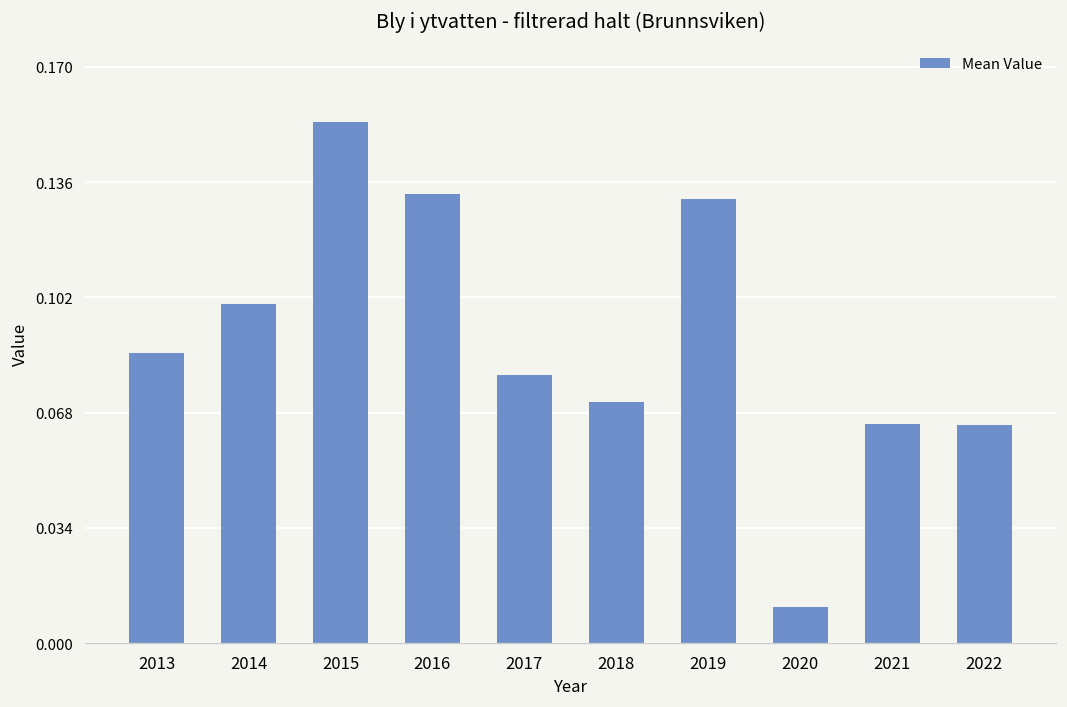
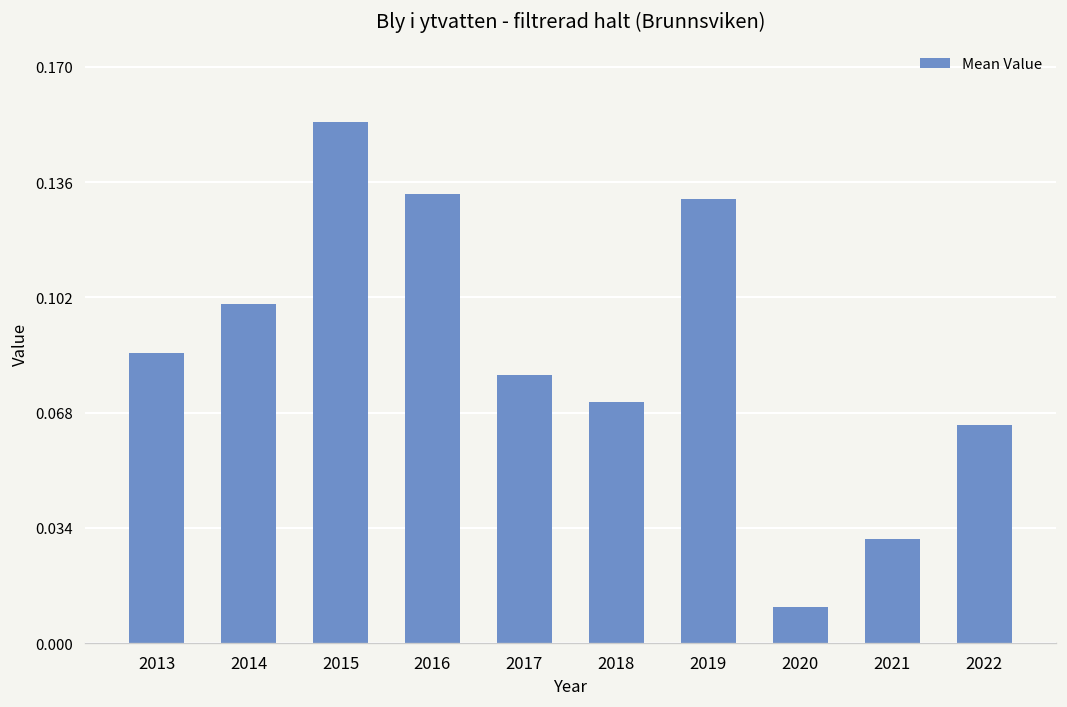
  {
    "2013": 0.086,
    "2014": 0.100,
    "2015": 0.154,
    "2016": 0.133,
    "2017": 0.079,
    "2018": 0.071,
    "2019": 0.131,
    "2020": 0.011,
-   "2021": 0.065,
+   "2021": 0.031,
    "2022": 0.064
  }
